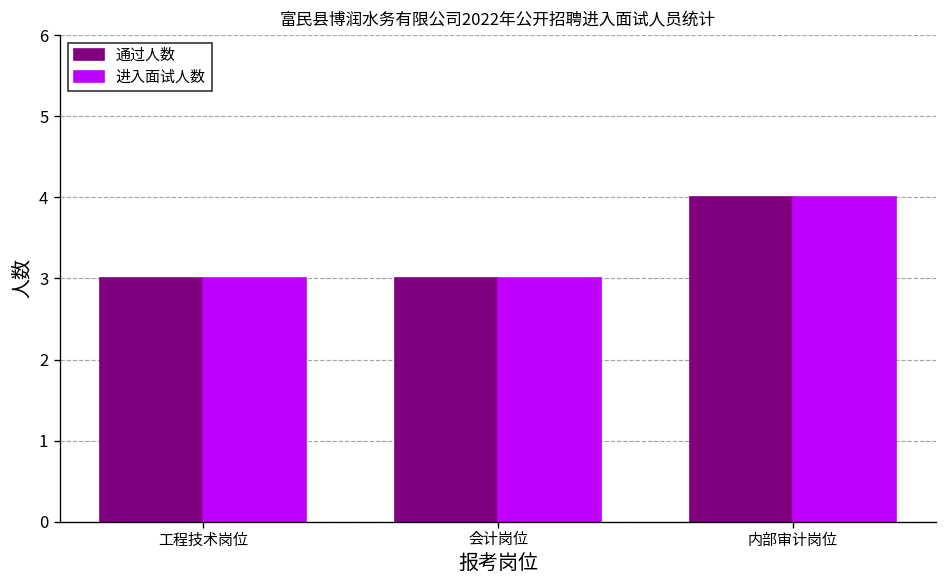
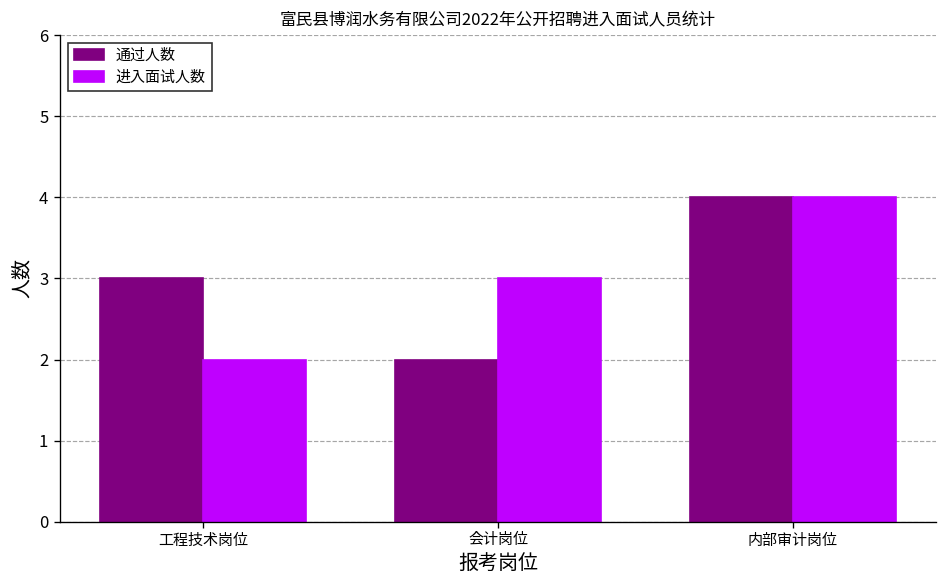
  {
    "通过人数": {
      "工程技术岗位": 3,
-     "会计岗位": 3,
+     "会计岗位": 2,
      "内部审计岗位": 4
    },
    "进入面试人数": {
-     "工程技术岗位": 3,
+     "工程技术岗位": 2,
      "会计岗位": 3,
      "内部审计岗位": 4
    }
  }
